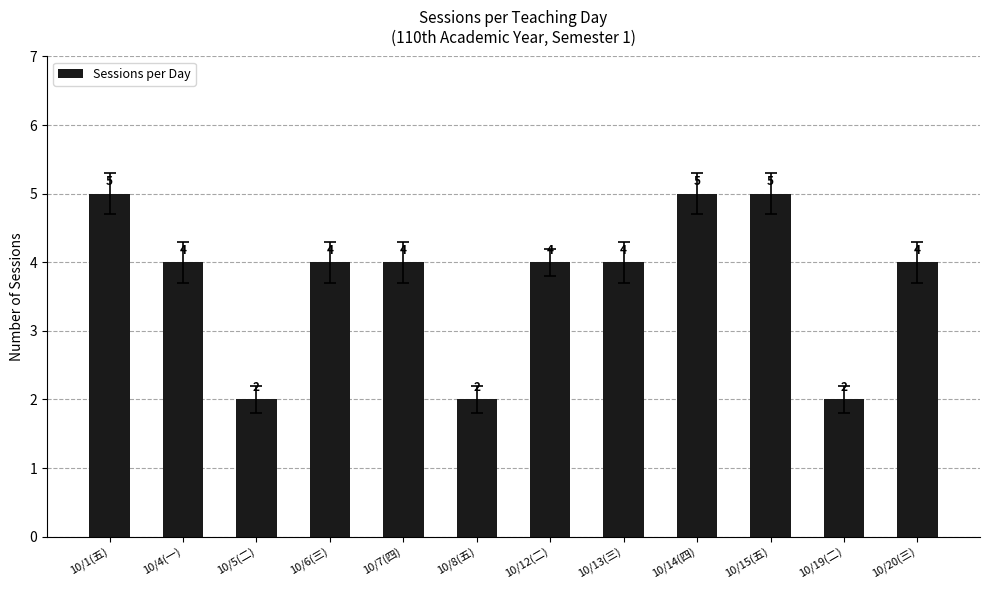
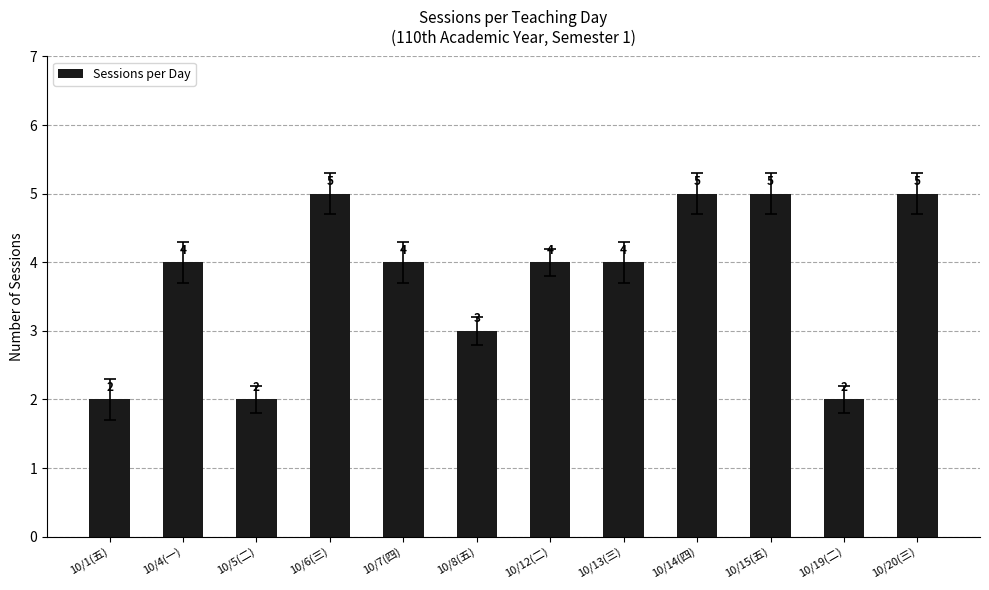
  {
    "Sessions per Day": {
-     "10/1(五)": 5,
-     "10/6(三)": 4,
-     "10/8(五)": 2,
-     "10/20(三)": 4
+     "10/1(五)": 2,
+     "10/6(三)": 5,
+     "10/8(五)": 3,
+     "10/20(三)": 5
    }
  }
